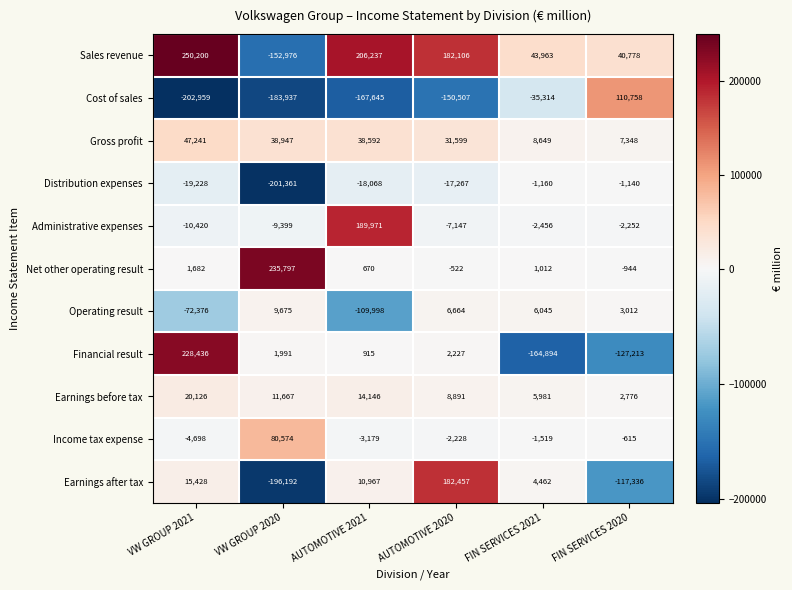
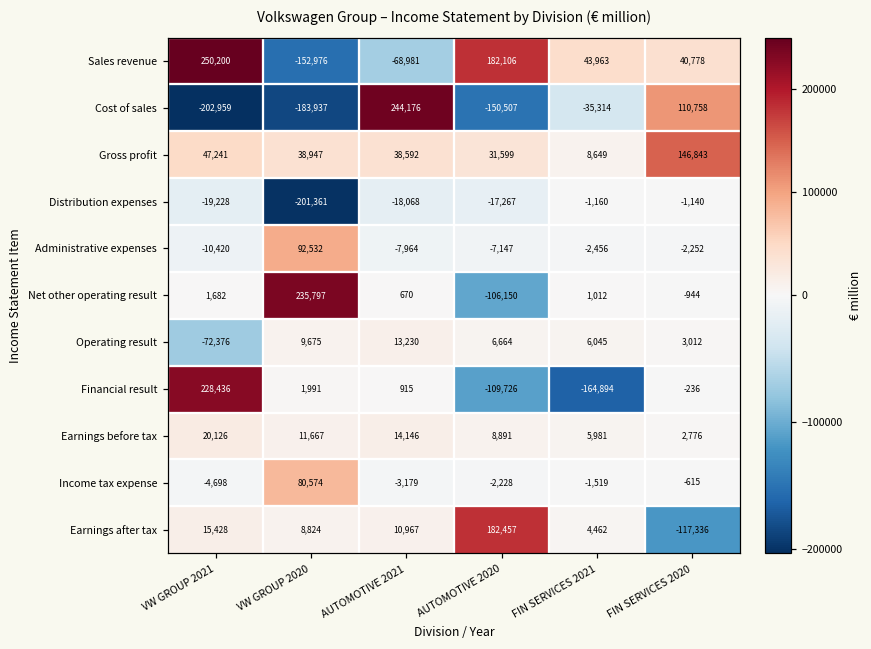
  {
    "Sales revenue": {
      "VW GROUP 2021": "250,200",
      "VW GROUP 2020": "-152,976",
-     "AUTOMOTIVE 2021": "206,237",
+     "AUTOMOTIVE 2021": "-68,981",
      "AUTOMOTIVE 2020": "182,106",
      "FIN SERVICES 2021": "43,963",
      "FIN SERVICES 2020": "40,778"
    },
    "Cost of sales": {
      "VW GROUP 2021": "-202,959",
      "VW GROUP 2020": "-183,937",
-     "AUTOMOTIVE 2021": "-167,645",
+     "AUTOMOTIVE 2021": "244,176",
      "AUTOMOTIVE 2020": "-150,507",
      "FIN SERVICES 2021": "-35,314",
      "FIN SERVICES 2020": "110,758"
    },
    "Gross profit": {
      "VW GROUP 2021": "47,241",
      "VW GROUP 2020": "38,947",
      "AUTOMOTIVE 2021": "38,592",
      "AUTOMOTIVE 2020": "31,599",
      "FIN SERVICES 2021": "8,649",
-     "FIN SERVICES 2020": "7,348"
+     "FIN SERVICES 2020": "146,843"
    },
    "Distribution expenses": {
      "VW GROUP 2021": "-19,228",
      "VW GROUP 2020": "-201,361",
      "AUTOMOTIVE 2021": "-18,068",
      "AUTOMOTIVE 2020": "-17,267",
      "FIN SERVICES 2021": "-1,160",
      "FIN SERVICES 2020": "-1,140"
    },
    "Administrative expenses": {
      "VW GROUP 2021": "-10,420",
-     "VW GROUP 2020": "-9,399",
-     "AUTOMOTIVE 2021": "189,971",
+     "VW GROUP 2020": "92,532",
+     "AUTOMOTIVE 2021": "-7,964",
      "AUTOMOTIVE 2020": "-7,147",
      "FIN SERVICES 2021": "-2,456",
      "FIN SERVICES 2020": "-2,252"
    },
    "Net other operating result": {
      "VW GROUP 2021": "1,682",
      "VW GROUP 2020": "235,797",
      "AUTOMOTIVE 2021": "670",
-     "AUTOMOTIVE 2020": "-522",
+     "AUTOMOTIVE 2020": "-106,150",
      "FIN SERVICES 2021": "1,012",
      "FIN SERVICES 2020": "-944"
    },
    "Operating result": {
      "VW GROUP 2021": "-72,376",
      "VW GROUP 2020": "9,675",
-     "AUTOMOTIVE 2021": "-109,998",
+     "AUTOMOTIVE 2021": "13,230",
      "AUTOMOTIVE 2020": "6,664",
      "FIN SERVICES 2021": "6,045",
      "FIN SERVICES 2020": "3,012"
    },
    "Financial result": {
      "VW GROUP 2021": "228,436",
      "VW GROUP 2020": "1,991",
      "AUTOMOTIVE 2021": "915",
-     "AUTOMOTIVE 2020": "2,227",
+     "AUTOMOTIVE 2020": "-109,726",
      "FIN SERVICES 2021": "-164,894",
-     "FIN SERVICES 2020": "-127,213"
+     "FIN SERVICES 2020": "-236"
    },
    "Earnings before tax": {
      "VW GROUP 2021": "20,126",
      "VW GROUP 2020": "11,667",
      "AUTOMOTIVE 2021": "14,146",
      "AUTOMOTIVE 2020": "8,891",
      "FIN SERVICES 2021": "5,981",
      "FIN SERVICES 2020": "2,776"
    },
    "Income tax expense": {
      "VW GROUP 2021": "-4,698",
      "VW GROUP 2020": "80,574",
      "AUTOMOTIVE 2021": "-3,179",
      "AUTOMOTIVE 2020": "-2,228",
      "FIN SERVICES 2021": "-1,519",
      "FIN SERVICES 2020": "-615"
    },
    "Earnings after tax": {
      "VW GROUP 2021": "15,428",
-     "VW GROUP 2020": "-196,192",
+     "VW GROUP 2020": "8,824",
      "AUTOMOTIVE 2021": "10,967",
      "AUTOMOTIVE 2020": "182,457",
      "FIN SERVICES 2021": "4,462",
      "FIN SERVICES 2020": "-117,336"
    }
  }
